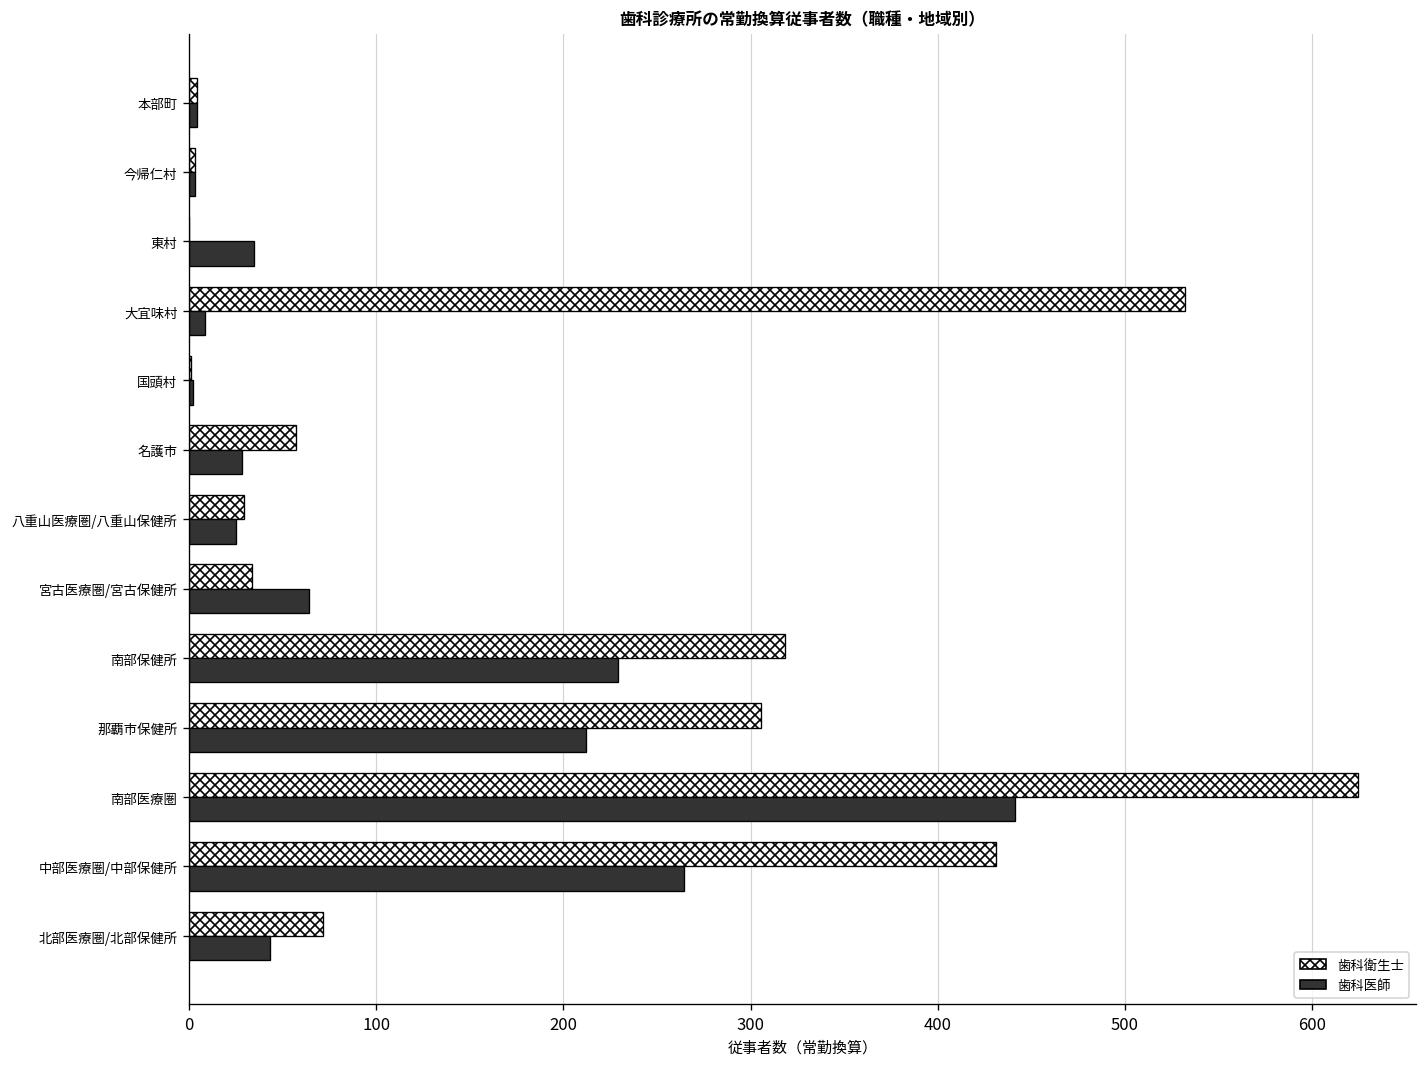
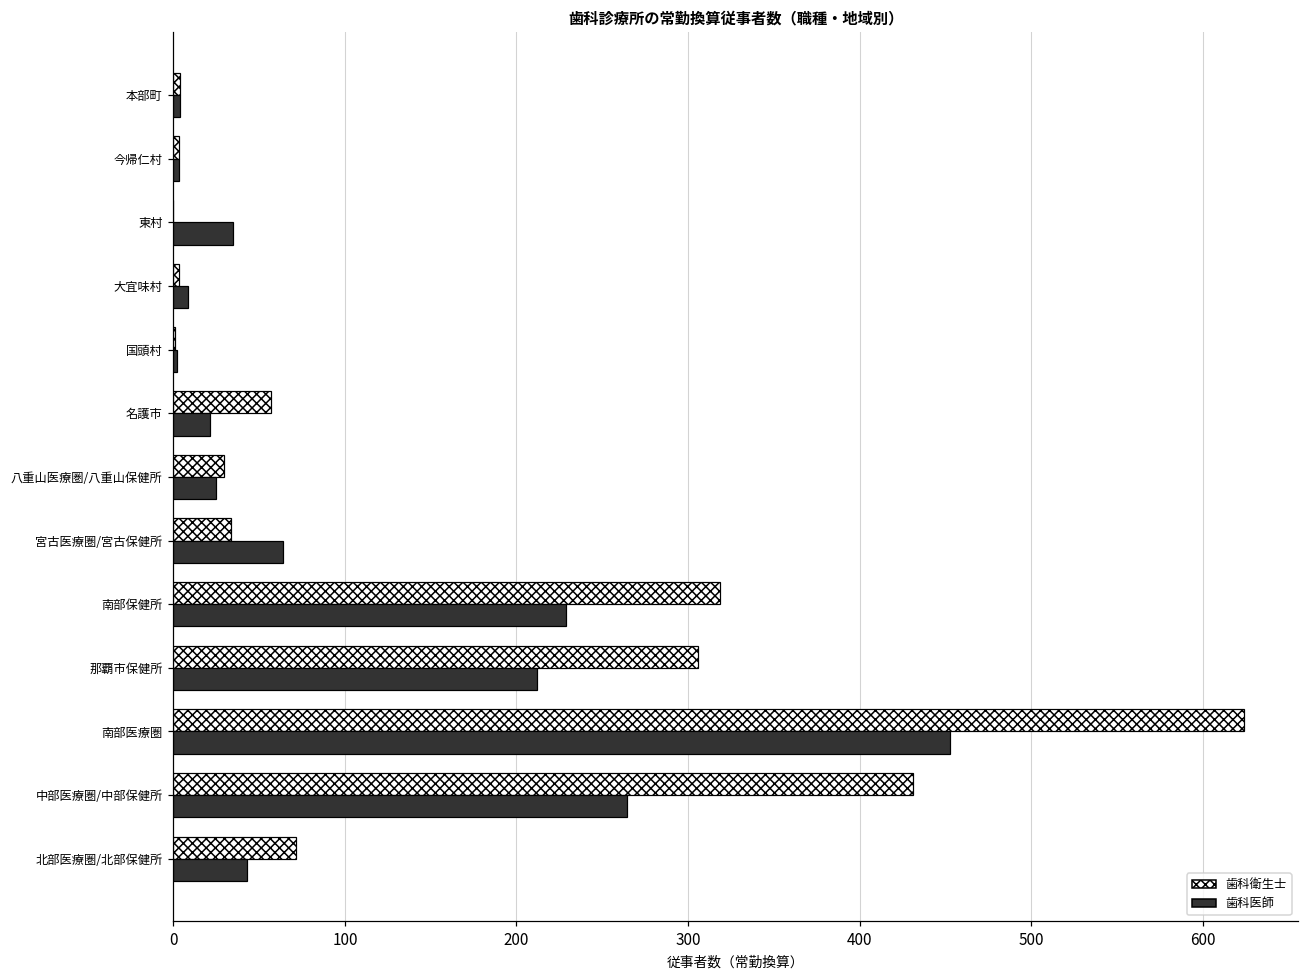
  {
    "歯科衛生士": {
      "本部町": 4,
      "今帰仁村": 3,
      "東村": 0,
-     "大宜味村": 532,
+     "大宜味村": 3,
      "名護市": 57,
      "八重山医療圏/八重山保健所": 29,
      "宮古医療圏/宮古保健所": 34,
      "南部保健所": 319,
      "那覇市保健所": 306,
      "南部医療圏": 624,
      "中部医療圏/中部保健所": 431,
      "北部医療圏/北部保健所": 71
    },
    "歯科医師": {
      "本部町": 4,
      "今帰仁村": 3,
      "東村": 35,
      "大宜味村": 9,
      "国頭村": 2,
-     "名護市": 28,
+     "名護市": 22,
      "八重山医療圏/八重山保健所": 25,
      "宮古医療圏/宮古保健所": 64,
      "南部保健所": 229,
      "那覇市保健所": 212,
-     "南部医療圏": 441,
+     "南部医療圏": 452,
      "中部医療圏/中部保健所": 264,
      "北部医療圏/北部保健所": 43
    }
  }
